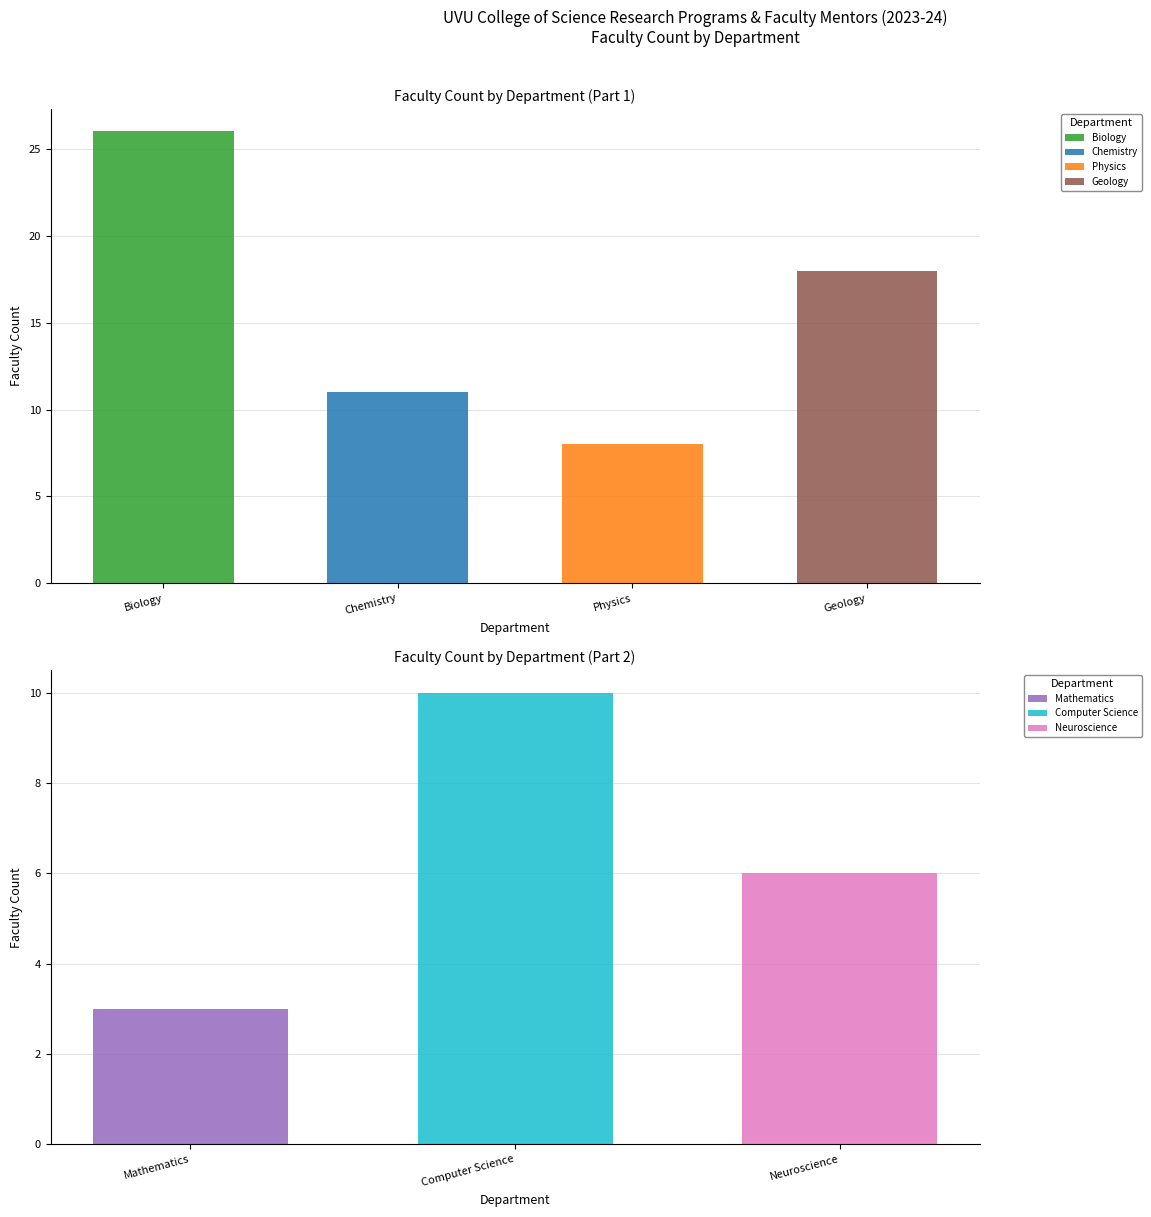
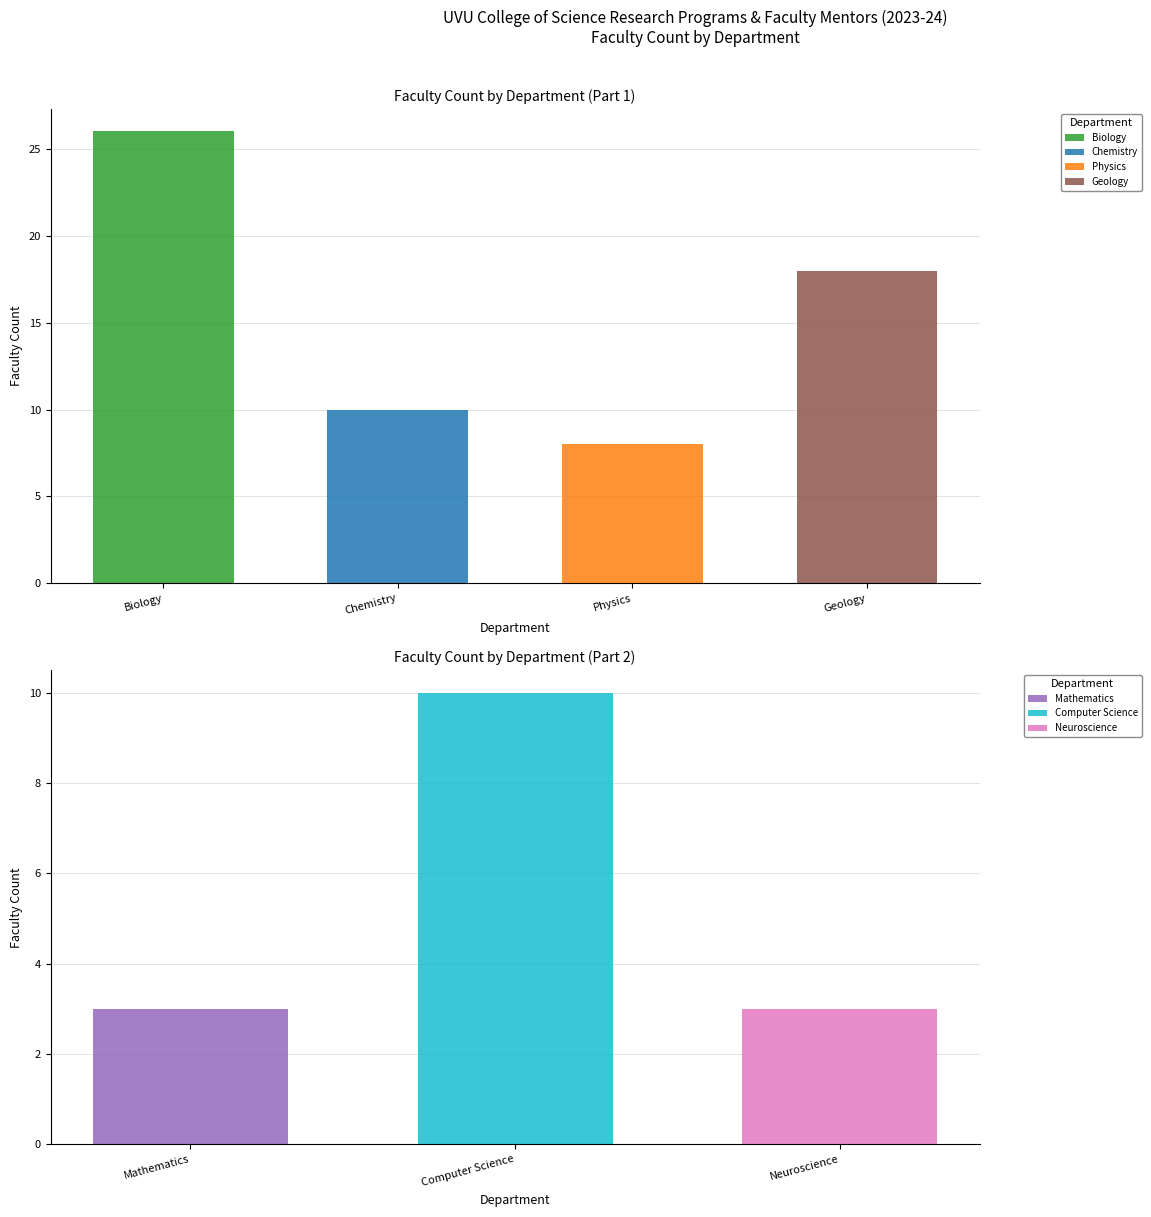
  {
    "Faculty Count by Department (Part 1)": {
      "Biology": 26,
-     "Chemistry": 11,
+     "Chemistry": 10,
      "Physics": 8,
      "Geology": 18
    },
    "Faculty Count by Department (Part 2)": {
      "Mathematics": 3,
      "Computer Science": 10,
-     "Neuroscience": 6
+     "Neuroscience": 3
    }
  }
